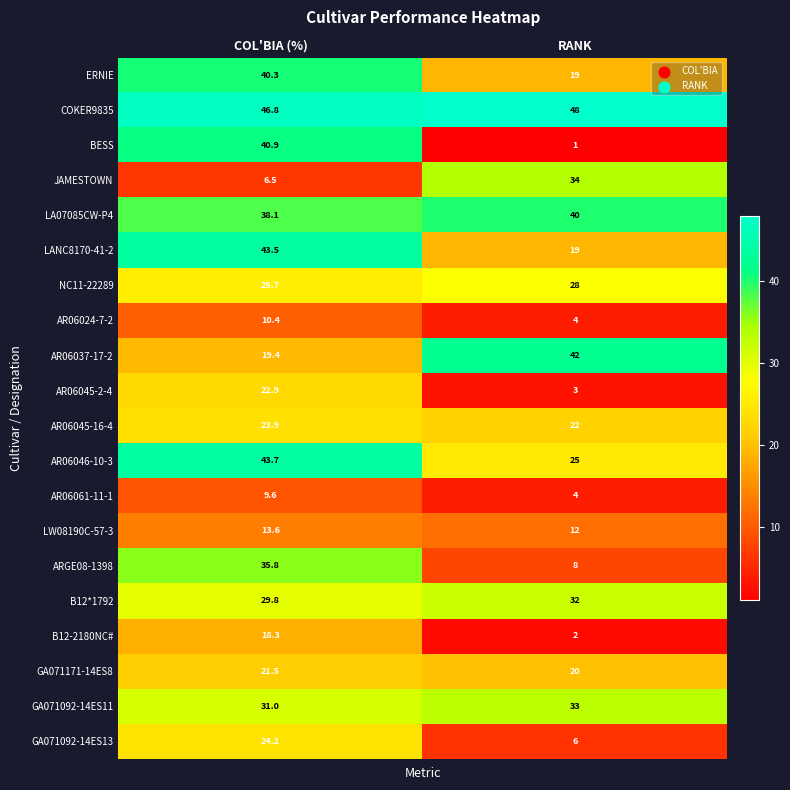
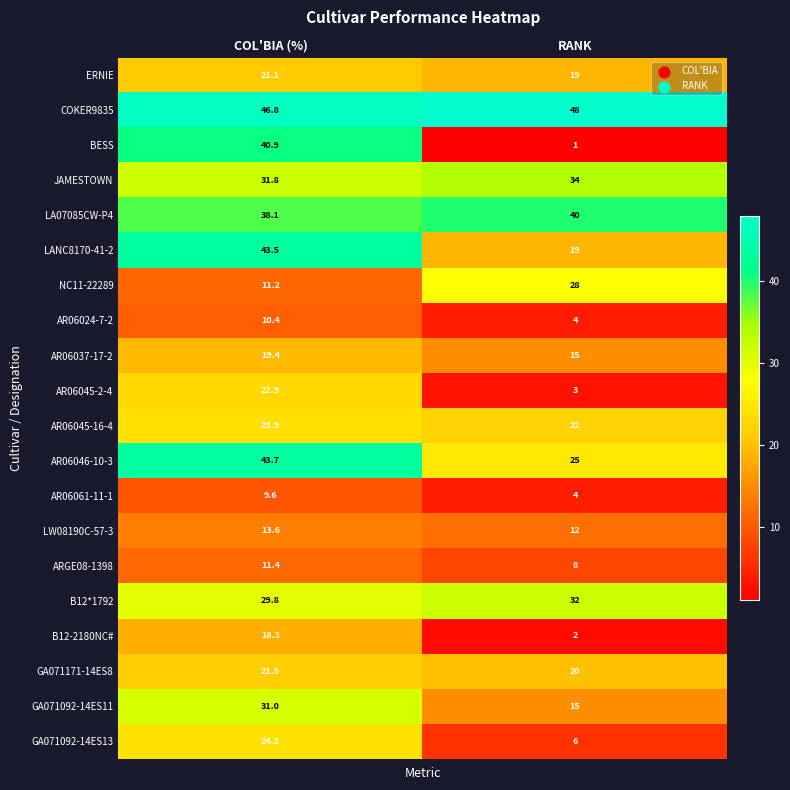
  {
    "ERNIE": {
-     "COL'BIA (%)": 40.3,
+     "COL'BIA (%)": 21.1,
      "RANK": 19
    },
    "COKER9835": {
      "COL'BIA (%)": 46.8,
      "RANK": 48
    },
    "BESS": {
      "COL'BIA (%)": 40.9,
      "RANK": 1
    },
    "JAMESTOWN": {
-     "COL'BIA (%)": 6.5,
+     "COL'BIA (%)": 31.8,
      "RANK": 34
    },
    "LA07085CW-P4": {
      "COL'BIA (%)": 38.1,
      "RANK": 40
    },
    "LANC8170-41-2": {
      "COL'BIA (%)": 43.5,
      "RANK": 19
    },
    "NC11-22289": {
-     "COL'BIA (%)": 25.7,
+     "COL'BIA (%)": 11.2,
      "RANK": 28
    },
    "AR06024-7-2": {
      "COL'BIA (%)": 10.4,
      "RANK": 4
    },
    "AR06037-17-2": {
      "COL'BIA (%)": 19.4,
-     "RANK": 42
+     "RANK": 15
    },
    "AR06045-2-4": {
      "COL'BIA (%)": 22.9,
      "RANK": 3
    },
    "AR06045-16-4": {
      "COL'BIA (%)": 23.9,
      "RANK": 22
    },
    "AR06046-10-3": {
      "COL'BIA (%)": 43.7,
      "RANK": 25
    },
    "AR06061-11-1": {
      "COL'BIA (%)": 9.6,
      "RANK": 4
    },
    "LW08190C-57-3": {
      "COL'BIA (%)": 13.6,
      "RANK": 12
    },
    "ARGE08-1398": {
-     "COL'BIA (%)": 35.8,
+     "COL'BIA (%)": 11.4,
      "RANK": 8
    },
    "B12*1792": {
      "COL'BIA (%)": 29.8,
      "RANK": 32
    },
    "B12-2180NC#": {
      "COL'BIA (%)": 18.3,
      "RANK": 2
    },
    "GA071171-14ES8": {
      "COL'BIA (%)": 21.5,
      "RANK": 20
    },
    "GA071092-14ES11": {
      "COL'BIA (%)": 31.0,
-     "RANK": 33
+     "RANK": 15
    },
    "GA071092-14ES13": {
      "COL'BIA (%)": 24.2,
      "RANK": 6
    }
  }
